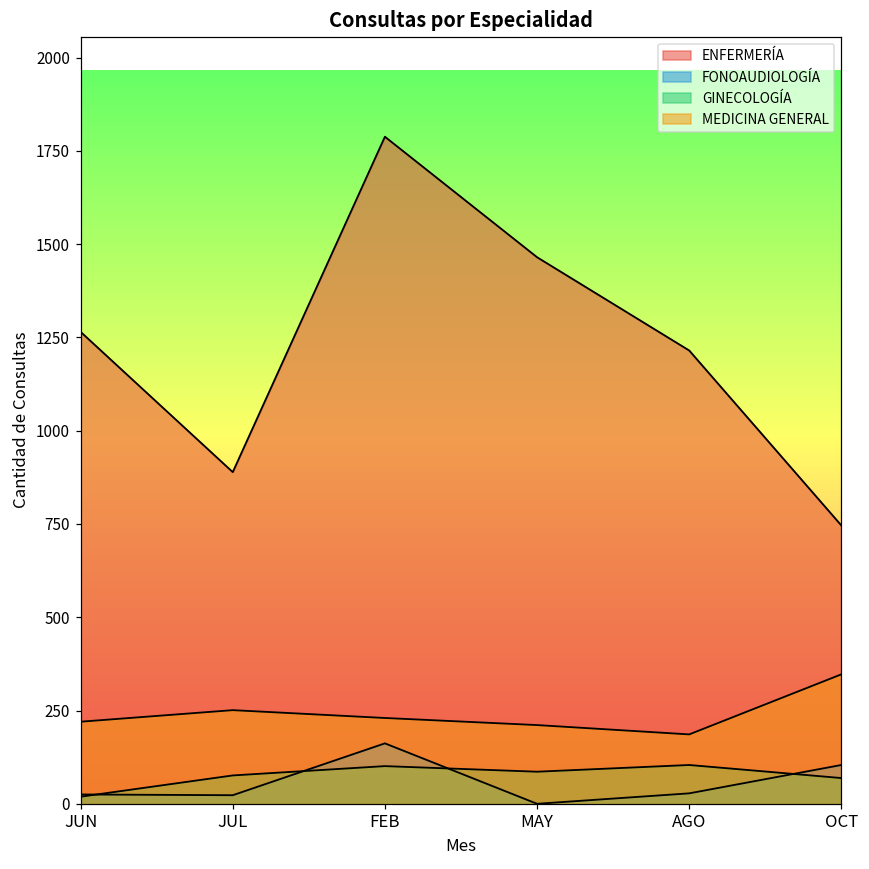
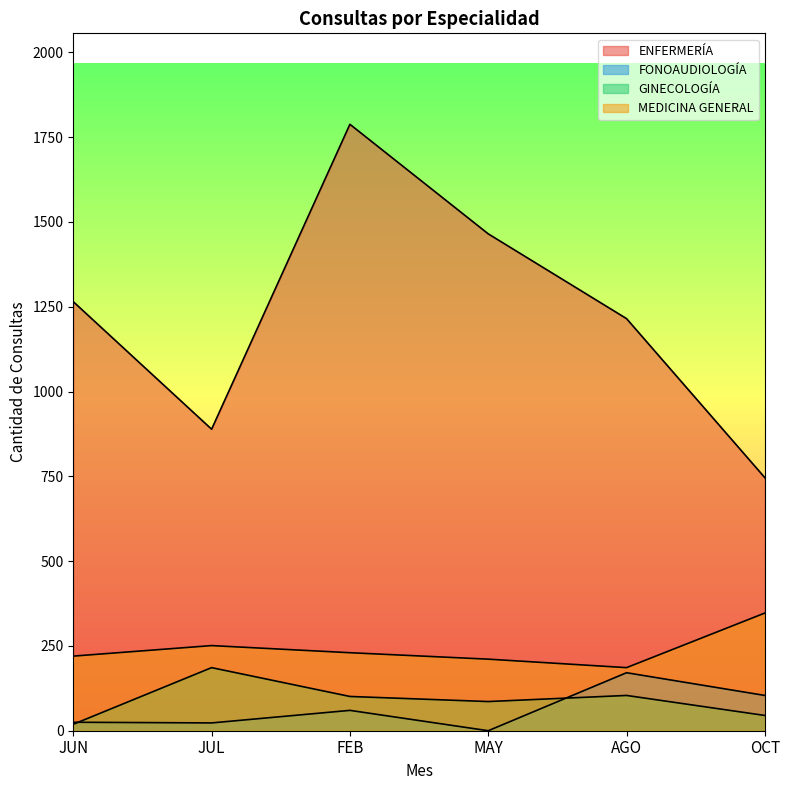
  {
    "ENFERMERÍA": {
      "JUN": 1270,
      "JUL": 890,
      "FEB": 1790,
      "MAY": 1470,
      "AGO": 1220,
      "OCT": 750
    },
    "FONOAUDIOLOGÍA": {
      "JUL": 20,
-     "FEB": 160,
+     "FEB": 60,
      "MAY": 0,
-     "AGO": 30,
+     "AGO": 170,
      "OCT": 100
    },
    "GINECOLOGÍA": {
-     "JUL": 80,
+     "JUL": 190,
      "FEB": 100,
      "MAY": 90,
      "AGO": 100,
-     "OCT": 70
+     "OCT": 50
    },
    "MEDICINA GENERAL": {
      "JUN": 220,
      "JUL": 250,
      "FEB": 230,
      "MAY": 210,
      "AGO": 190,
      "OCT": 350
    }
  }
